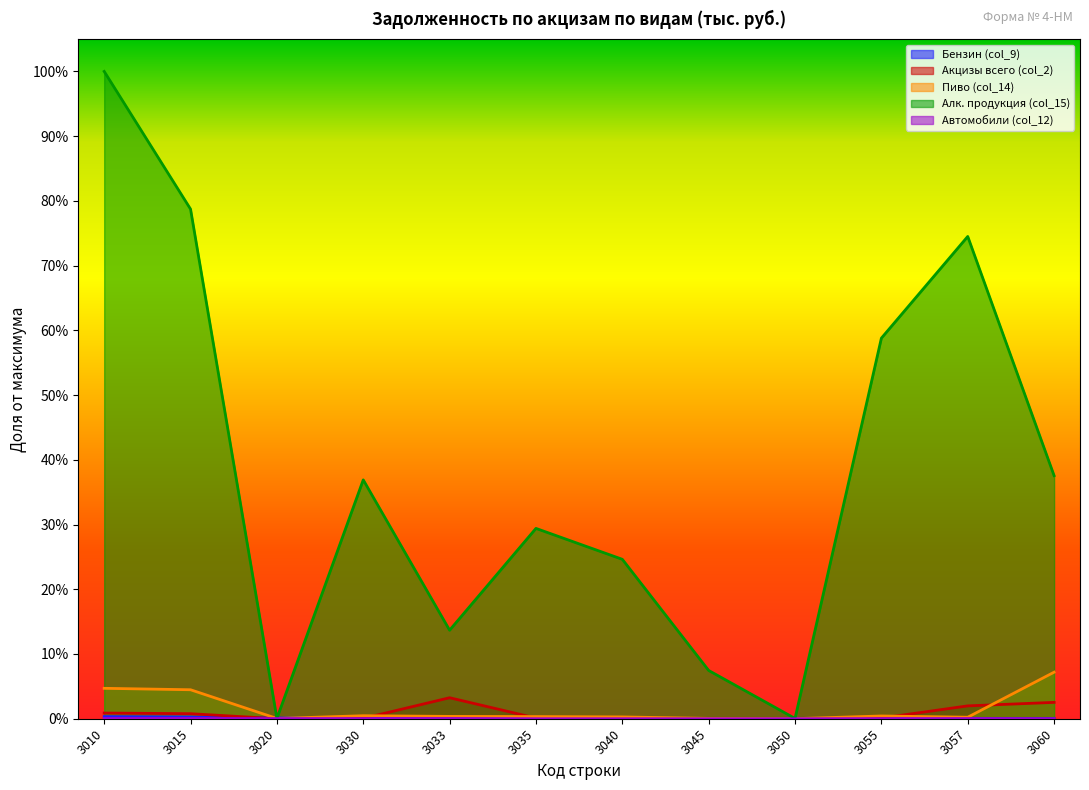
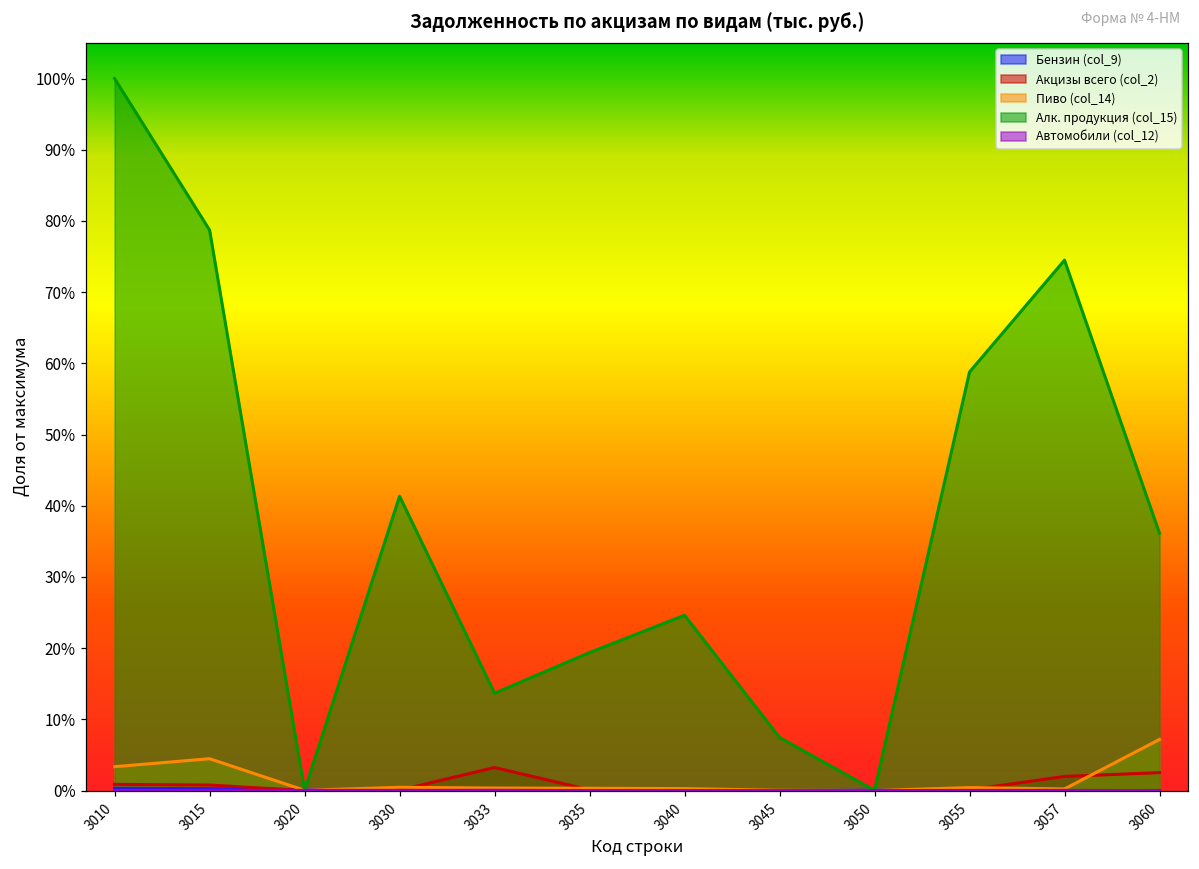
  {
    "Акцизы всего (col_2)": {
      "3010": "1%",
      "3015": "1%",
      "3033": "3%",
      "3057": "2%",
      "3060": "3%"
    },
    "Пиво (col_14)": {
-     "3010": "5%",
+     "3010": "3%",
      "3015": "4%",
      "3030": "0%",
      "3060": "7%"
    },
    "Алк. продукция (col_15)": {
      "3010": "100%",
      "3015": "79%",
-     "3030": "37%",
+     "3030": "41%",
      "3033": "14%",
-     "3035": "29%",
+     "3035": "19%",
      "3040": "25%",
      "3045": "7%",
      "3055": "59%",
      "3057": "75%",
-     "3060": "38%"
+     "3060": "36%"
    }
  }
